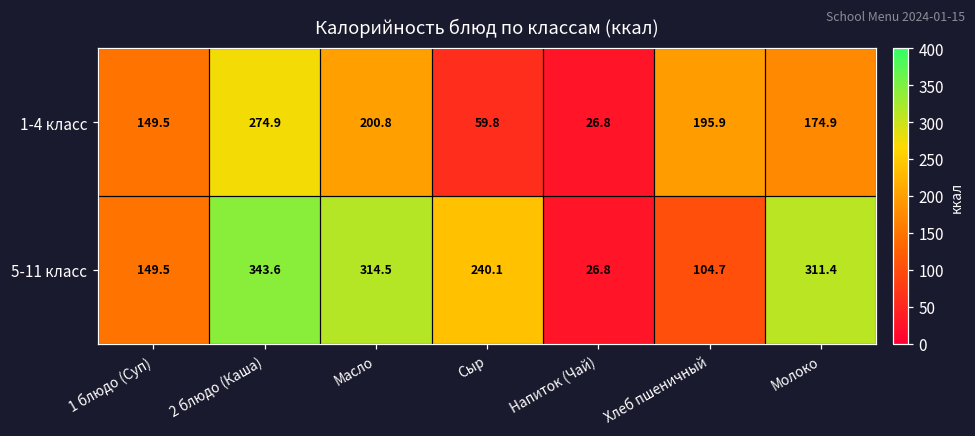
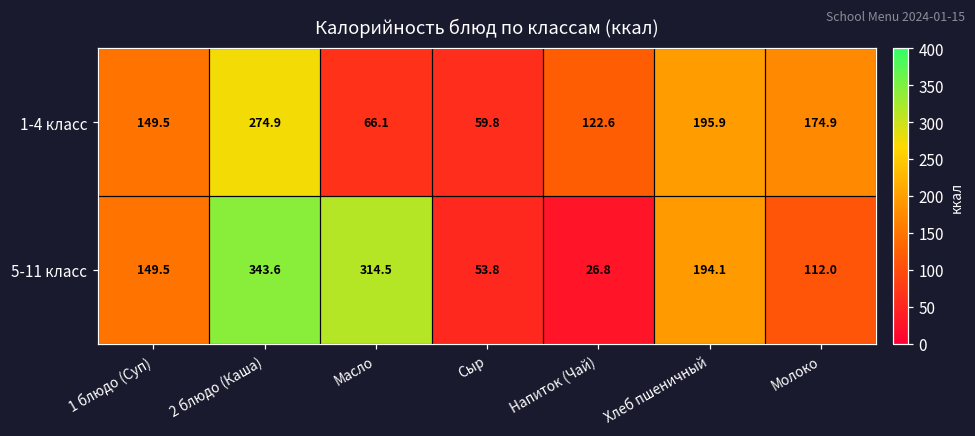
  {
    "1-4 класс": {
      "1 блюдо (Суп)": 149.5,
      "2 блюдо (Каша)": 274.9,
-     "Масло": 200.8,
+     "Масло": 66.1,
      "Сыр": 59.8,
-     "Напиток (Чай)": 26.8,
+     "Напиток (Чай)": 122.6,
      "Хлеб пшеничный": 195.9,
      "Молоко": 174.9
    },
    "5-11 класс": {
      "1 блюдо (Суп)": 149.5,
      "2 блюдо (Каша)": 343.6,
      "Масло": 314.5,
-     "Сыр": 240.1,
+     "Сыр": 53.8,
      "Напиток (Чай)": 26.8,
-     "Хлеб пшеничный": 104.7,
-     "Молоко": 311.4
+     "Хлеб пшеничный": 194.1,
+     "Молоко": 112.0
    }
  }
